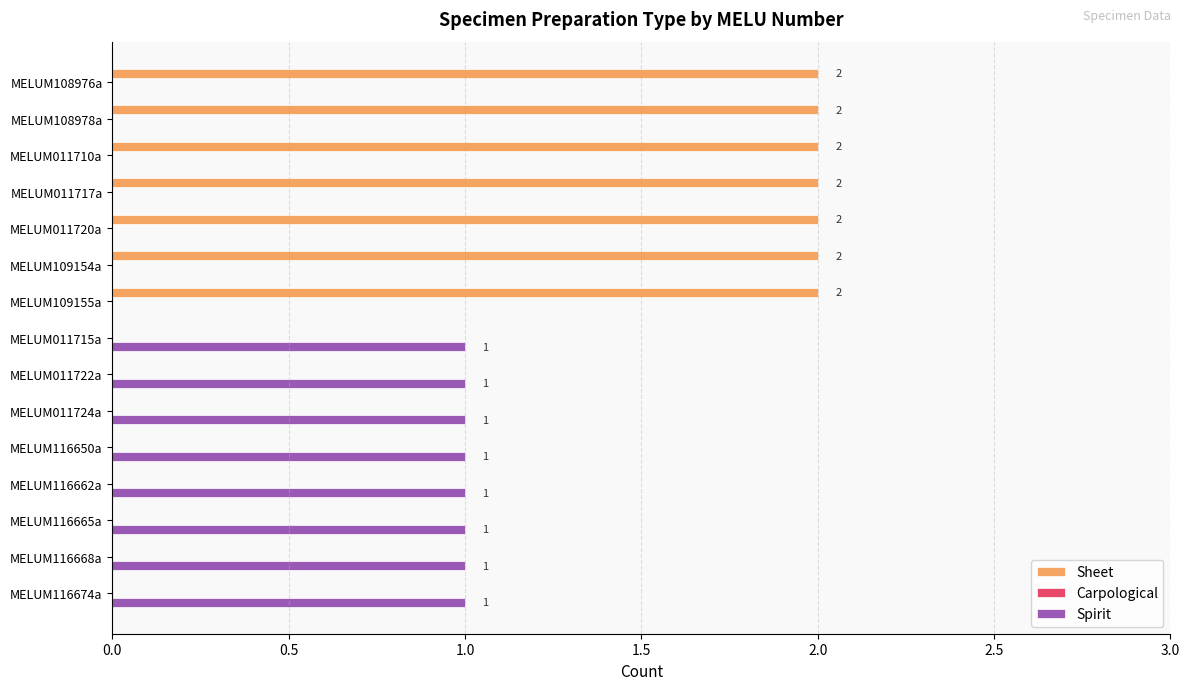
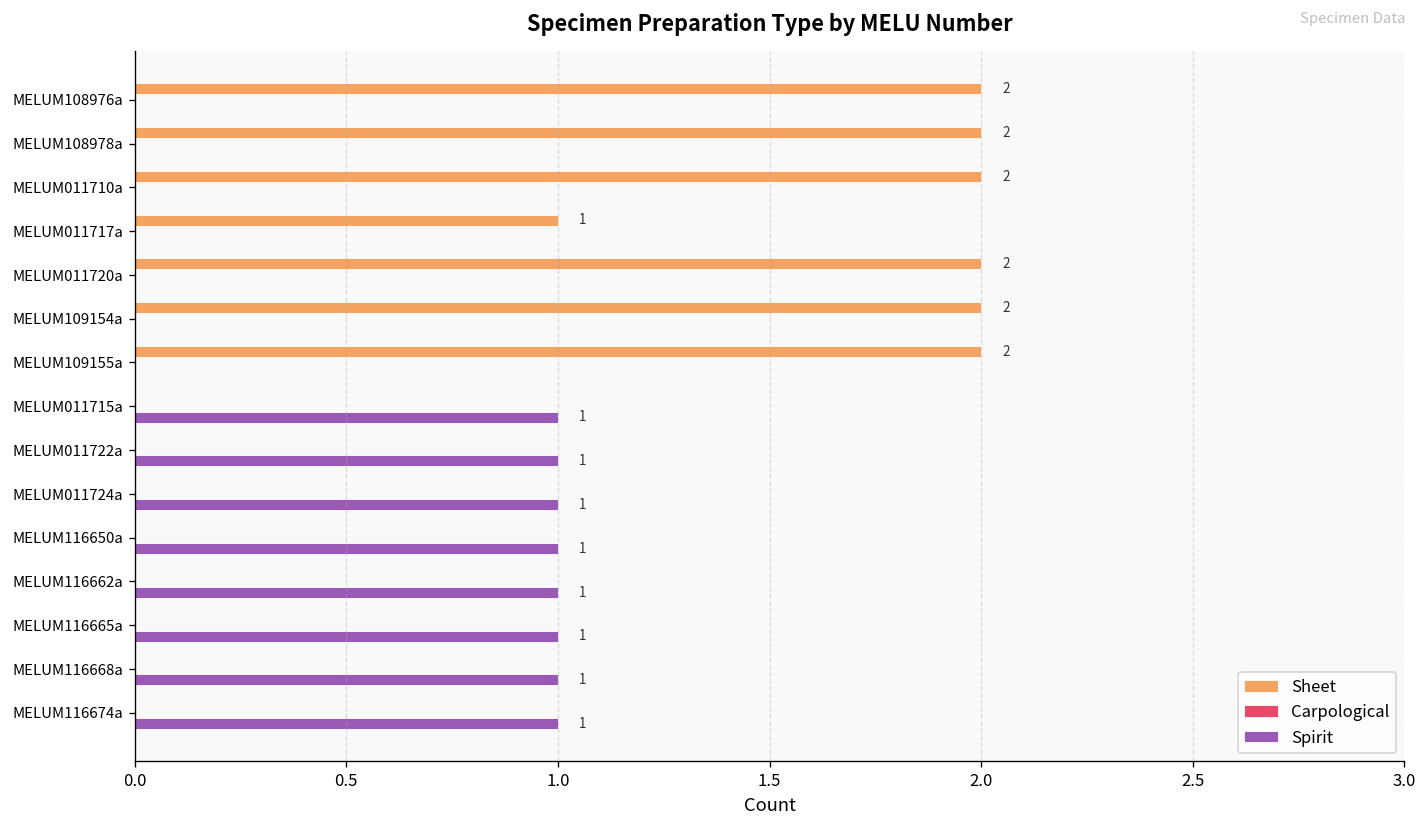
  {
    "Sheet": {
      "MELUM108976a": 2,
      "MELUM108978a": 2,
      "MELUM011710a": 2,
-     "MELUM011717a": 2,
+     "MELUM011717a": 1,
      "MELUM011720a": 2,
      "MELUM109154a": 2,
      "MELUM109155a": 2
    },
    "Carpological": {
      "MELUM108976a": 0.00,
      "MELUM108978a": 0.00,
      "MELUM011710a": 0.00,
      "MELUM011717a": 0.00,
      "MELUM011720a": 0.00,
      "MELUM109154a": 0.00,
      "MELUM109155a": 0.00,
      "MELUM011715a": 0.00,
      "MELUM011722a": 0.00,
      "MELUM011724a": 0.00,
      "MELUM116650a": 0.00,
      "MELUM116662a": 0.00,
      "MELUM116665a": 0.00,
      "MELUM116668a": 0.00,
      "MELUM116674a": 0.00
    },
    "Spirit": {
      "MELUM011715a": 1,
      "MELUM011722a": 1,
      "MELUM011724a": 1,
      "MELUM116650a": 1,
      "MELUM116662a": 1,
      "MELUM116665a": 1,
      "MELUM116668a": 1,
      "MELUM116674a": 1
    }
  }
